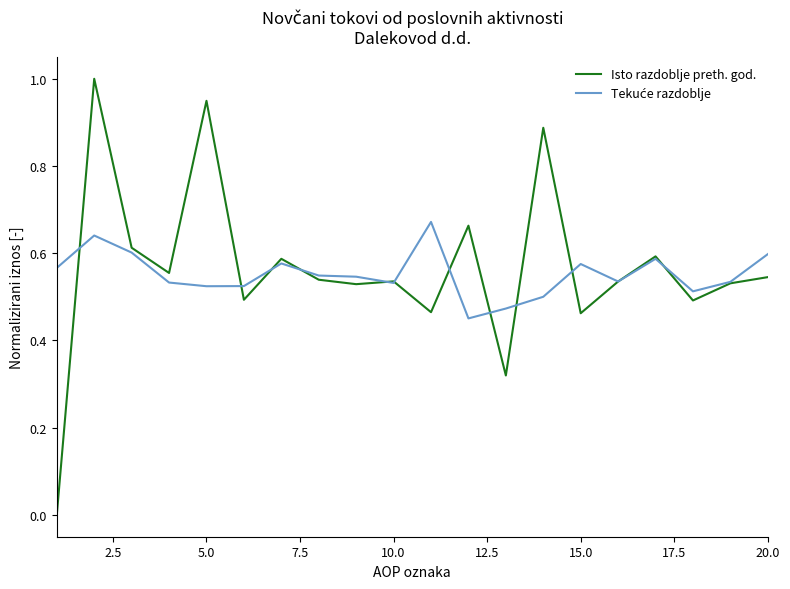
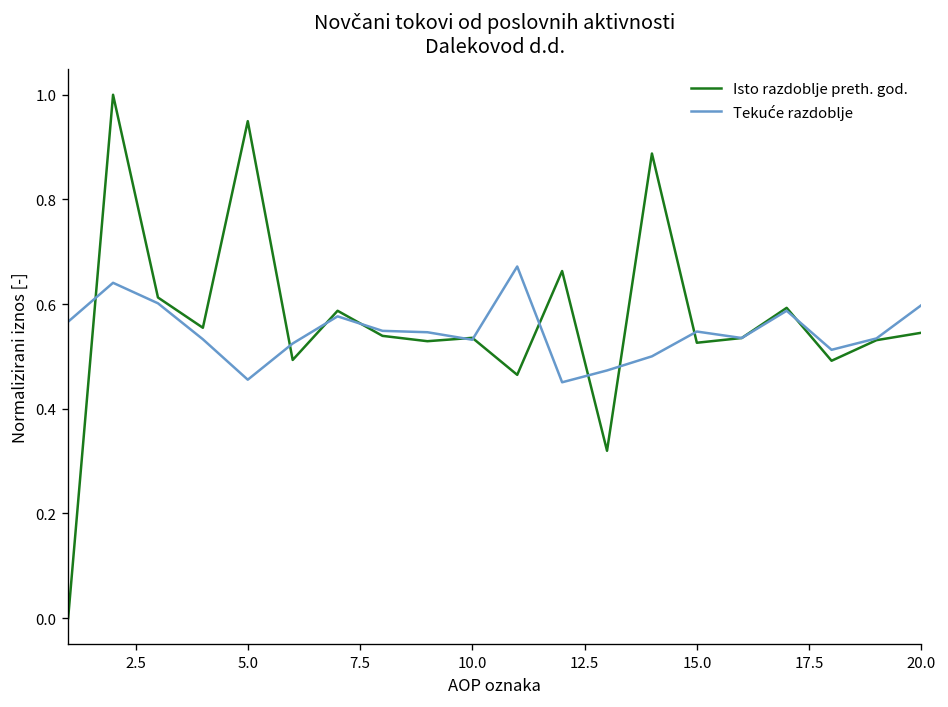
  {
    "Isto razdoblje preth. god.": {
      "5.0": 0.95,
-     "15.0": 0.46,
+     "15.0": 0.53,
      "20.0": 0.55
    },
    "Tekuće razdoblje": {
-     "5.0": 0.52,
-     "15.0": 0.58,
+     "5.0": 0.46,
+     "15.0": 0.55,
      "20.0": 0.60
    }
  }
